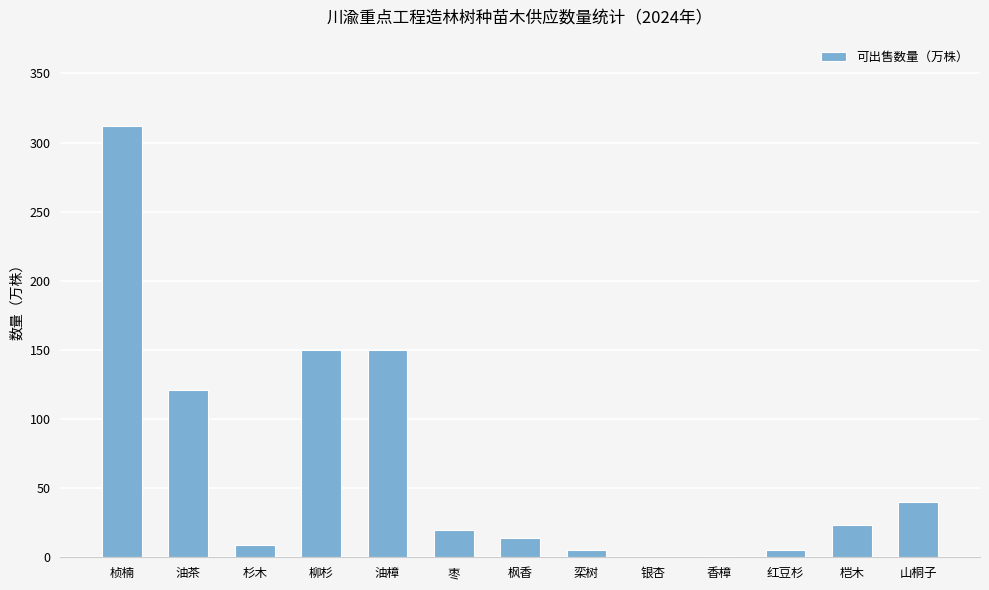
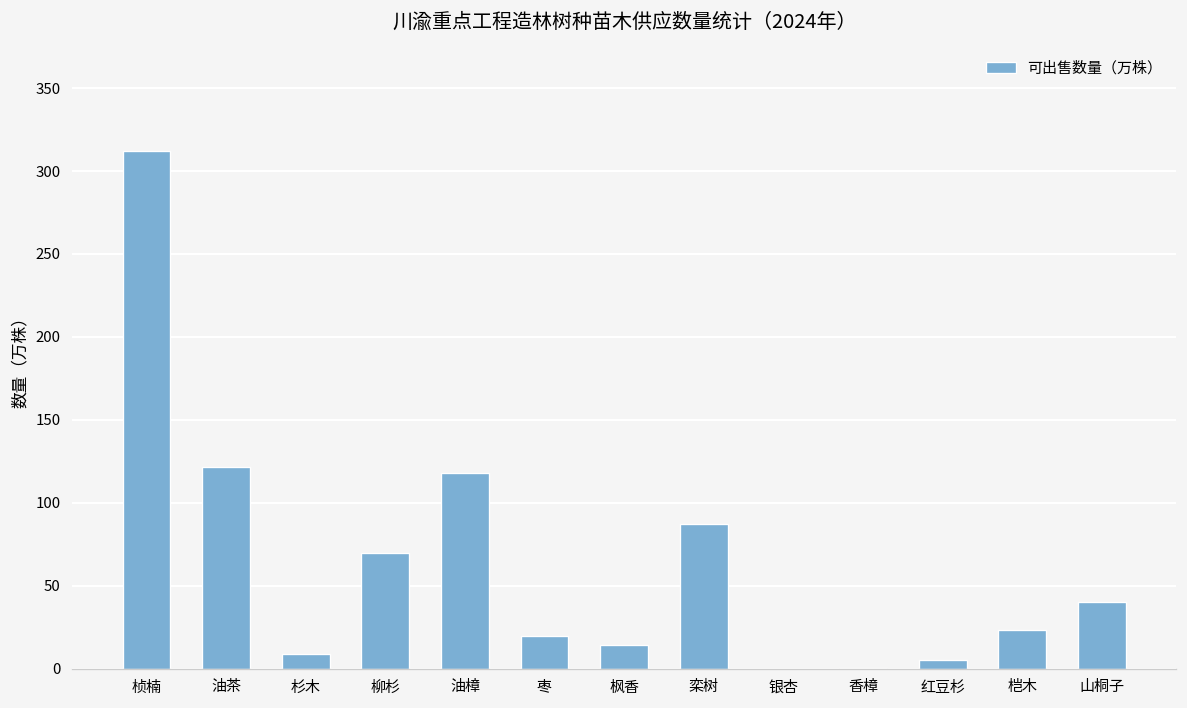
  {
    "桢楠": 312,
    "油茶": 121,
    "杉木": 9,
-   "柳杉": 150,
-   "油樟": 150,
+   "柳杉": 70,
+   "油樟": 118,
    "枣": 20,
    "枫香": 14,
-   "栾树": 5,
+   "栾树": 87,
    "红豆杉": 5,
    "桤木": 23,
    "山桐子": 40
  }
